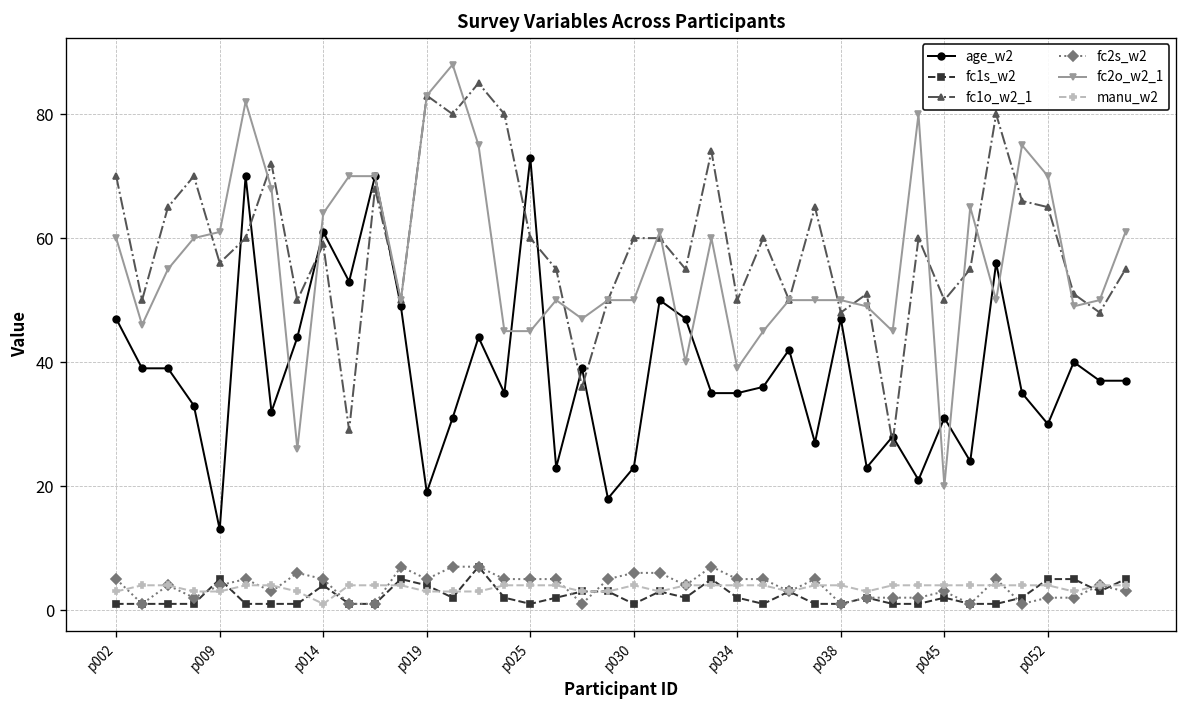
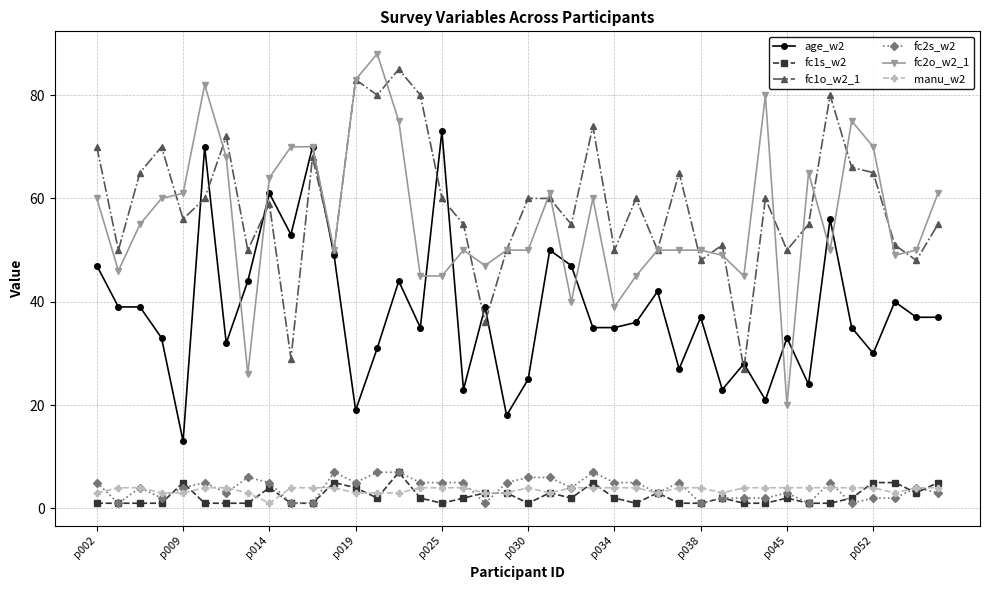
  {
    "age_w2": {
      "p002": 47,
      "p009": 13,
      "p014": 61,
      "p019": 19,
      "p025": 73,
-     "p030": 23,
+     "p030": 25,
      "p034": 35,
-     "p038": 47,
-     "p045": 31,
+     "p038": 37,
+     "p045": 33,
      "p052": 30
    }
  }
